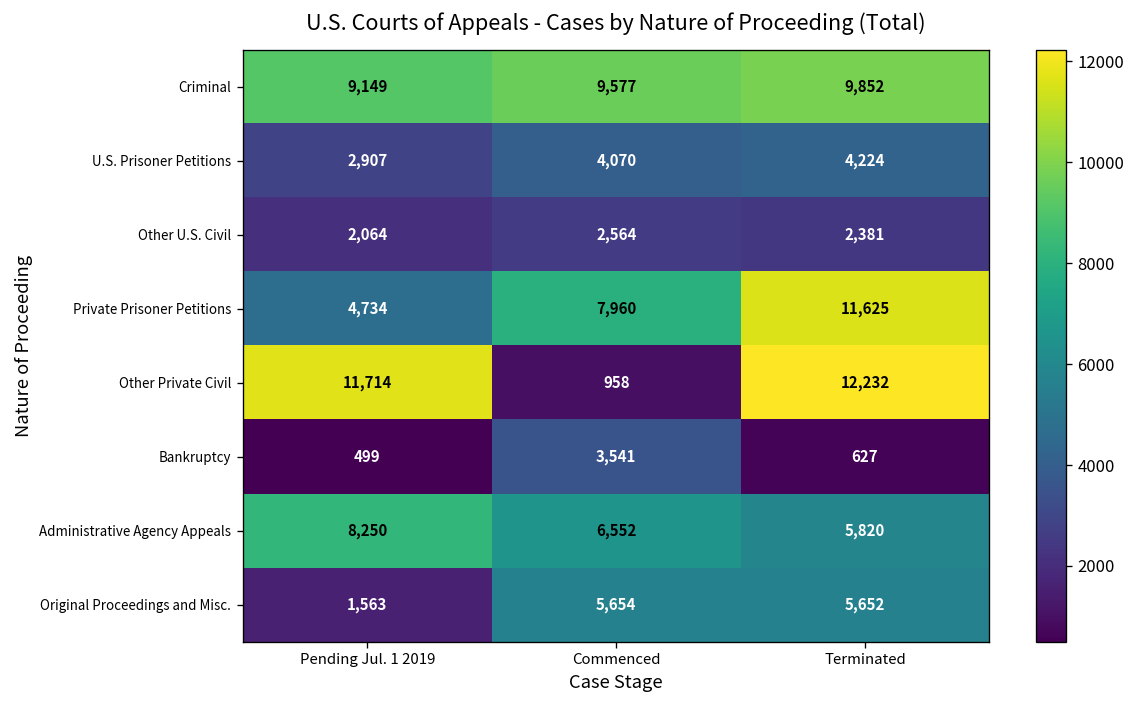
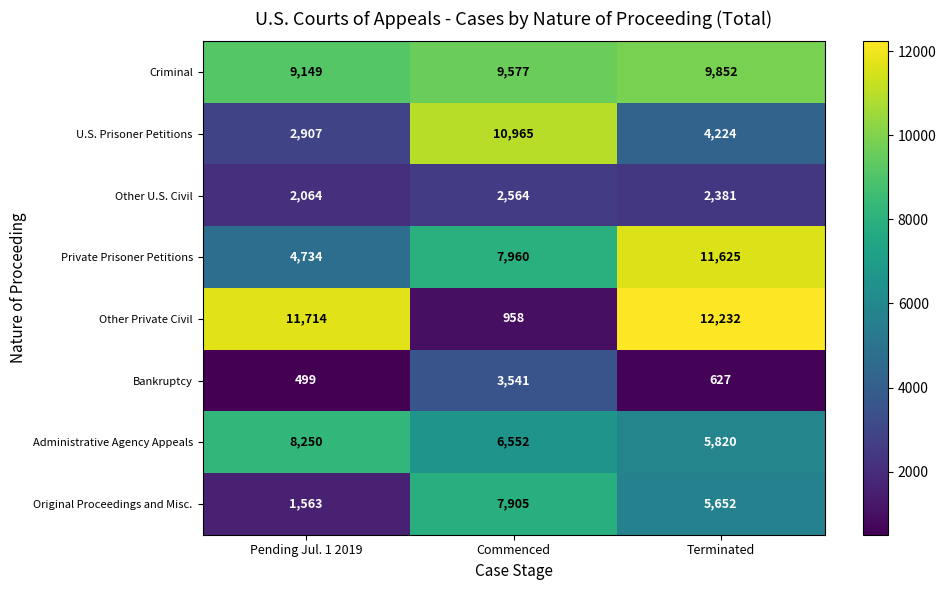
  {
    "Criminal": {
      "Pending Jul. 1 2019": "9,149",
      "Commenced": "9,577",
      "Terminated": "9,852"
    },
    "U.S. Prisoner Petitions": {
      "Pending Jul. 1 2019": "2,907",
-     "Commenced": "4,070",
+     "Commenced": "10,965",
      "Terminated": "4,224"
    },
    "Other U.S. Civil": {
      "Pending Jul. 1 2019": "2,064",
      "Commenced": "2,564",
      "Terminated": "2,381"
    },
    "Private Prisoner Petitions": {
      "Pending Jul. 1 2019": "4,734",
      "Commenced": "7,960",
      "Terminated": "11,625"
    },
    "Other Private Civil": {
      "Pending Jul. 1 2019": "11,714",
      "Commenced": "958",
      "Terminated": "12,232"
    },
    "Bankruptcy": {
      "Pending Jul. 1 2019": "499",
      "Commenced": "3,541",
      "Terminated": "627"
    },
    "Administrative Agency Appeals": {
      "Pending Jul. 1 2019": "8,250",
      "Commenced": "6,552",
      "Terminated": "5,820"
    },
    "Original Proceedings and Misc.": {
      "Pending Jul. 1 2019": "1,563",
-     "Commenced": "5,654",
+     "Commenced": "7,905",
      "Terminated": "5,652"
    }
  }
